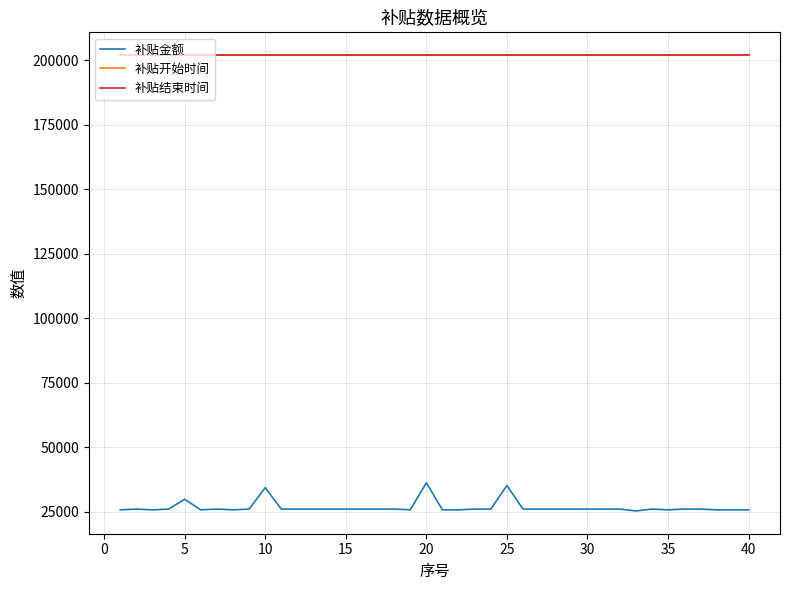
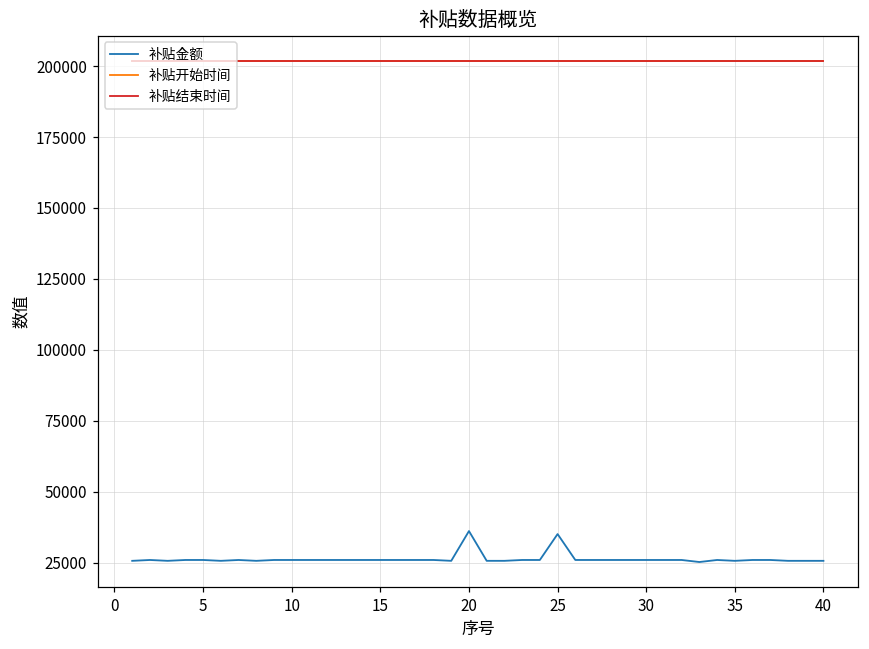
  {
    "补贴金额": {
-     "5": 30000,
-     "10": 34000,
+     "5": 26000,
+     "10": 26000,
      "15": 26000,
      "20": 36000,
      "25": 35000,
      "30": 26000,
      "35": 26000,
      "40": 26000
    },
    "补贴结束时间": {
      "10": 202000,
      "15": 202000,
      "20": 202000,
      "25": 202000,
      "30": 202000,
      "35": 202000,
      "40": 202000
    }
  }
